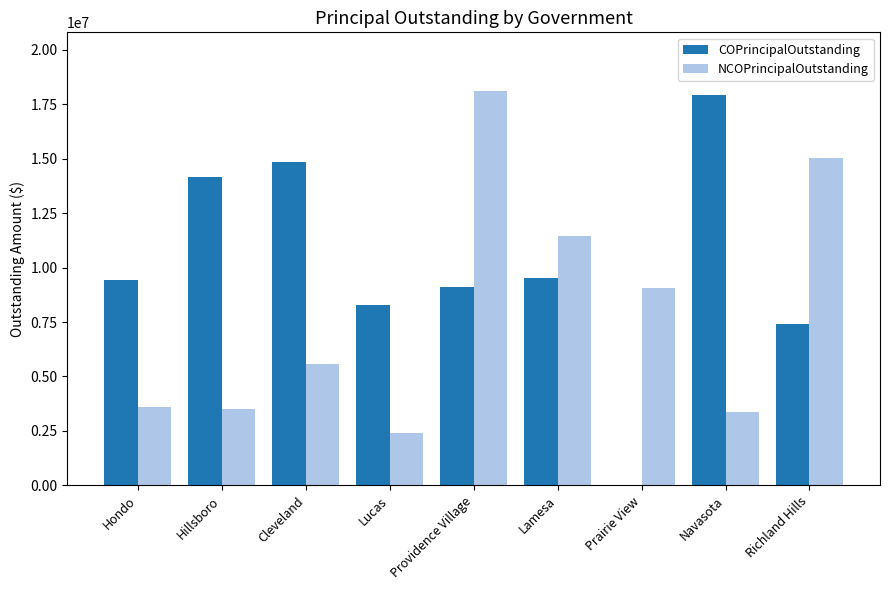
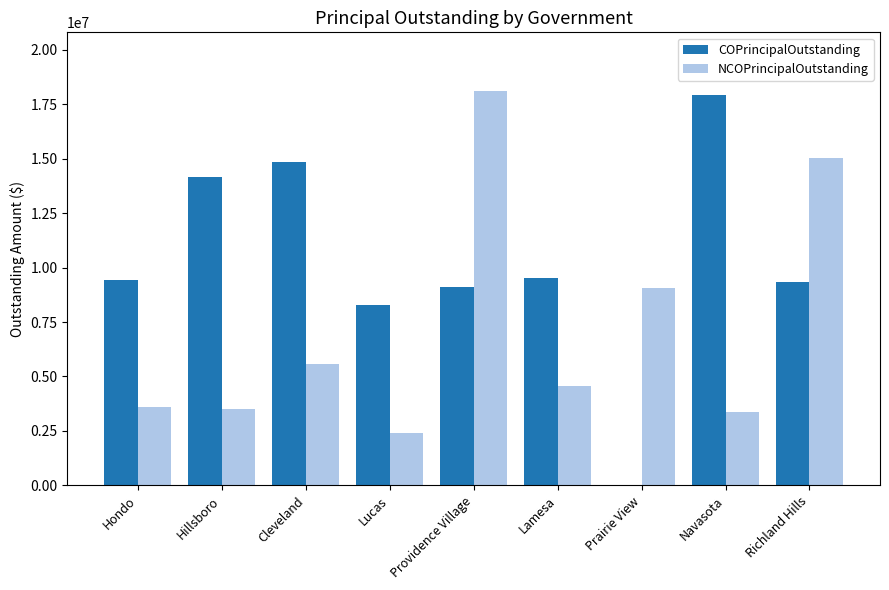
  {
    "COPrincipalOutstanding": {
      "Hondo": 9400000,
      "Hillsboro": 14100000,
      "Cleveland": 14900000,
      "Lucas": 8300000,
      "Providence Village": 9100000,
      "Lamesa": 9500000,
      "Navasota": 17900000,
-     "Richland Hills": 7400000
+     "Richland Hills": 9300000
    },
    "NCOPrincipalOutstanding": {
      "Hondo": 3600000,
      "Hillsboro": 3500000,
      "Cleveland": 5600000,
      "Lucas": 2400000,
      "Providence Village": 18100000,
-     "Lamesa": 11500000,
+     "Lamesa": 4600000,
      "Prairie View": 9100000,
      "Navasota": 3400000,
      "Richland Hills": 15000000
    }
  }
